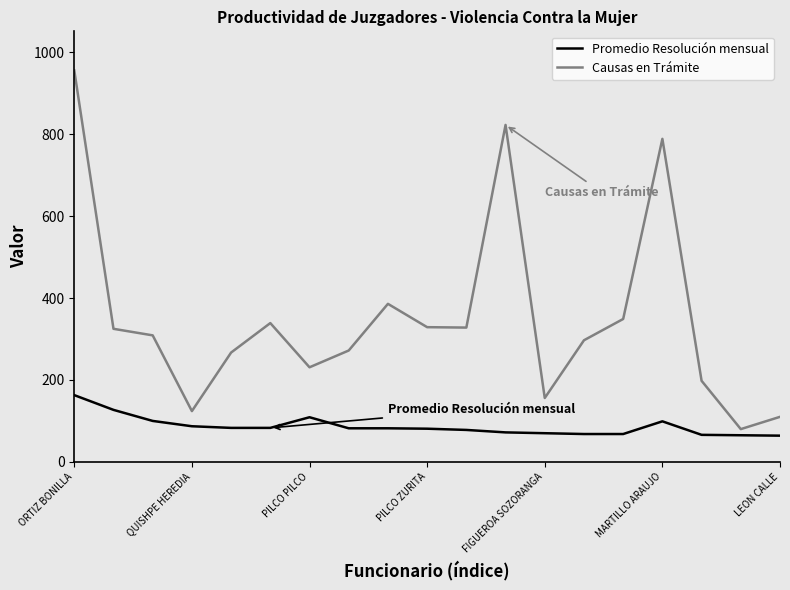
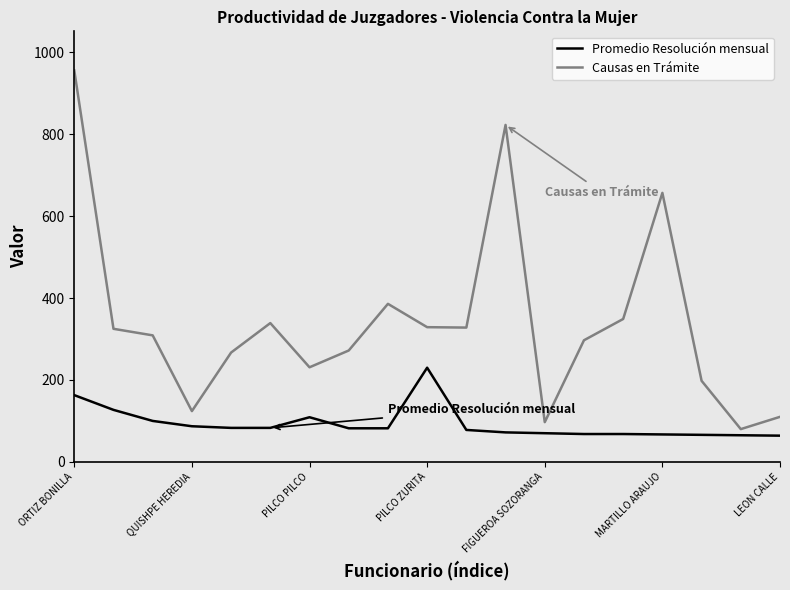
  {
    "Promedio Resolución mensual": {
      "ORTIZ BONILLA": 160,
      "QUISHPE HEREDIA": 90,
      "PILCO PILCO": 110,
-     "PILCO ZURITA": 80,
+     "PILCO ZURITA": 230,
      "FIGUEROA SOZORANGA": 70,
-     "MARTILLO ARAUJO": 100,
+     "MARTILLO ARAUJO": 70,
      "LEON CALLE": 60
    },
    "Causas en Trámite": {
      "ORTIZ BONILLA": 960,
      "QUISHPE HEREDIA": 120,
      "PILCO PILCO": 230,
      "PILCO ZURITA": 330,
-     "FIGUEROA SOZORANGA": 160,
-     "MARTILLO ARAUJO": 790,
+     "FIGUEROA SOZORANGA": 100,
+     "MARTILLO ARAUJO": 660,
      "LEON CALLE": 110
    }
  }
